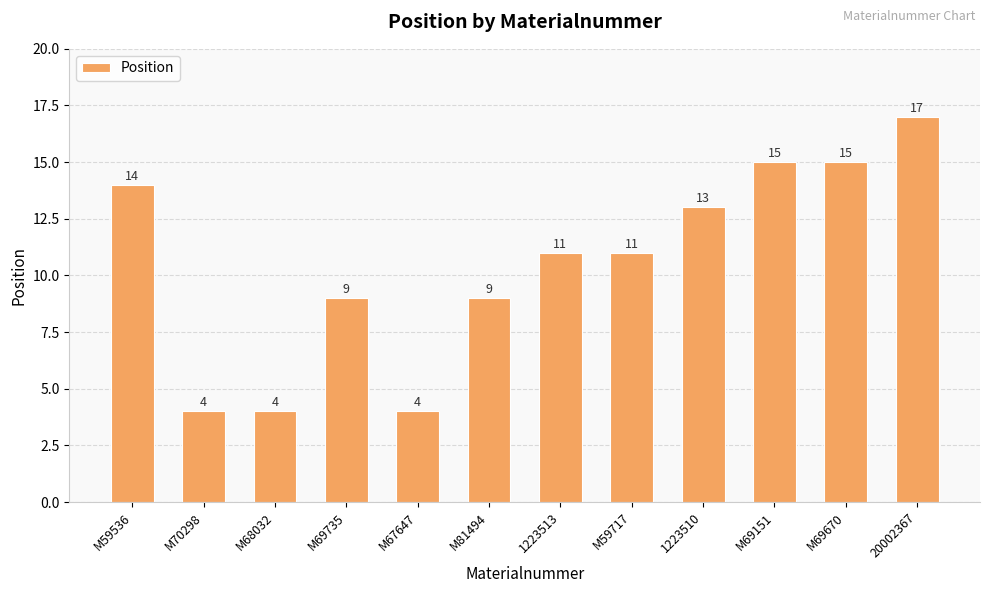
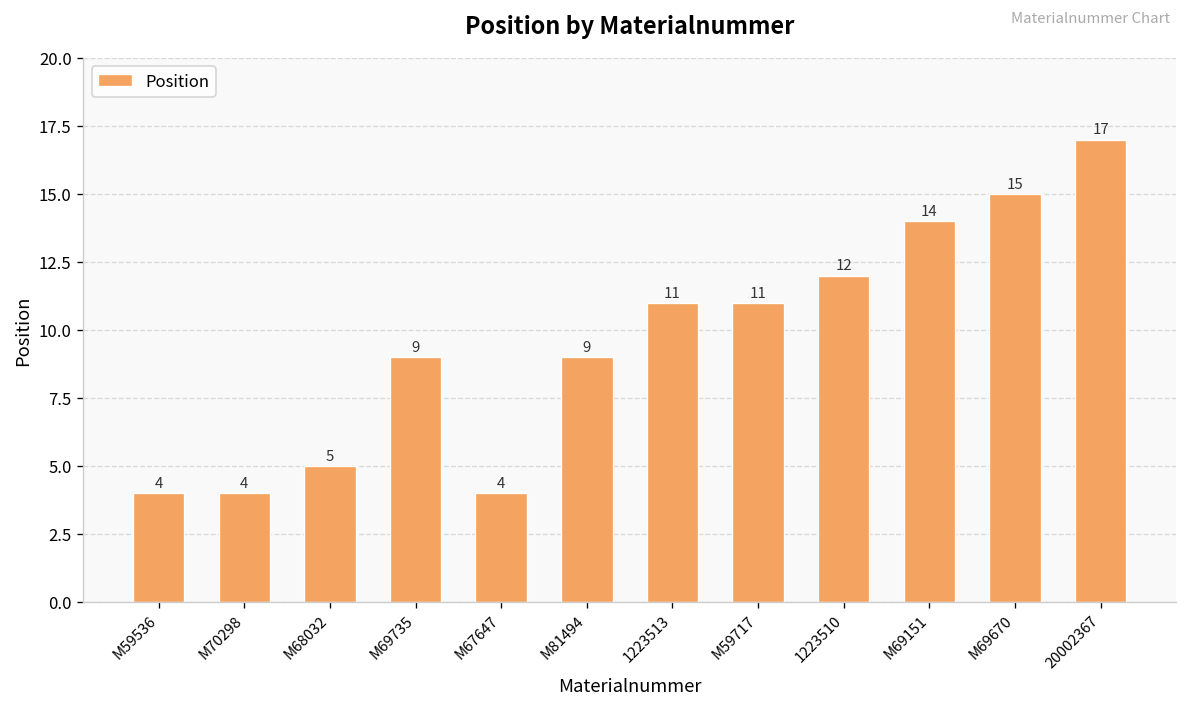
  {
-   "M59536": 14,
+   "M59536": 4,
    "M70298": 4,
-   "M68032": 4,
+   "M68032": 5,
    "M69735": 9,
    "M67647": 4,
    "M81494": 9,
    "1223513": 11,
    "M59717": 11,
-   "1223510": 13,
-   "M69151": 15,
+   "1223510": 12,
+   "M69151": 14,
    "M69670": 15,
    "20002367": 17
  }
